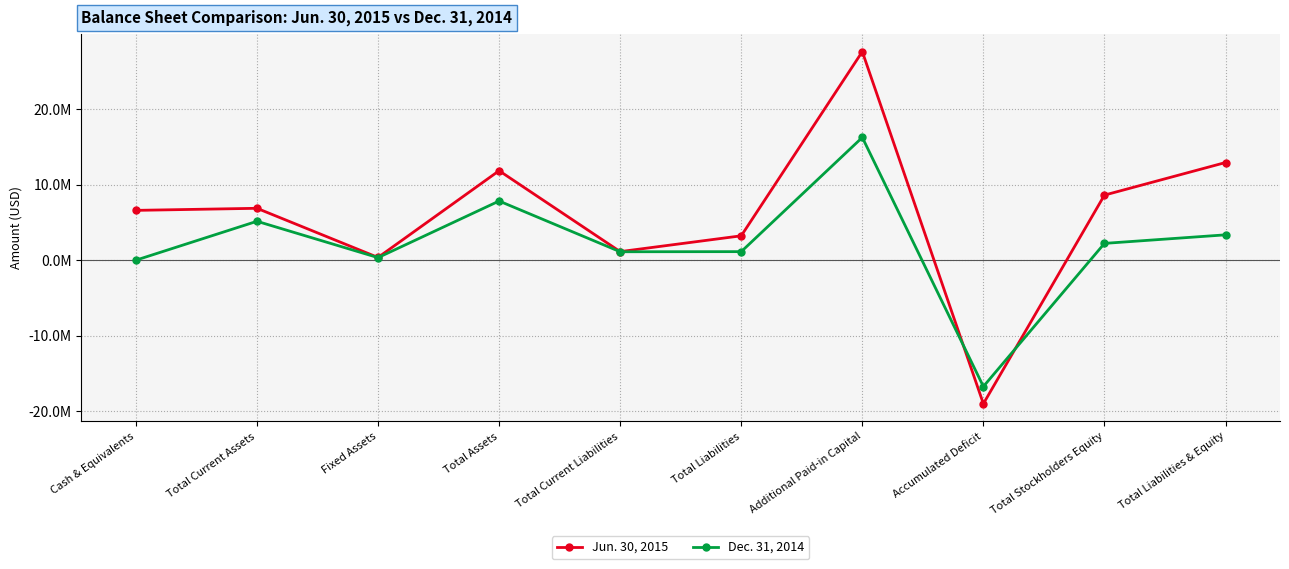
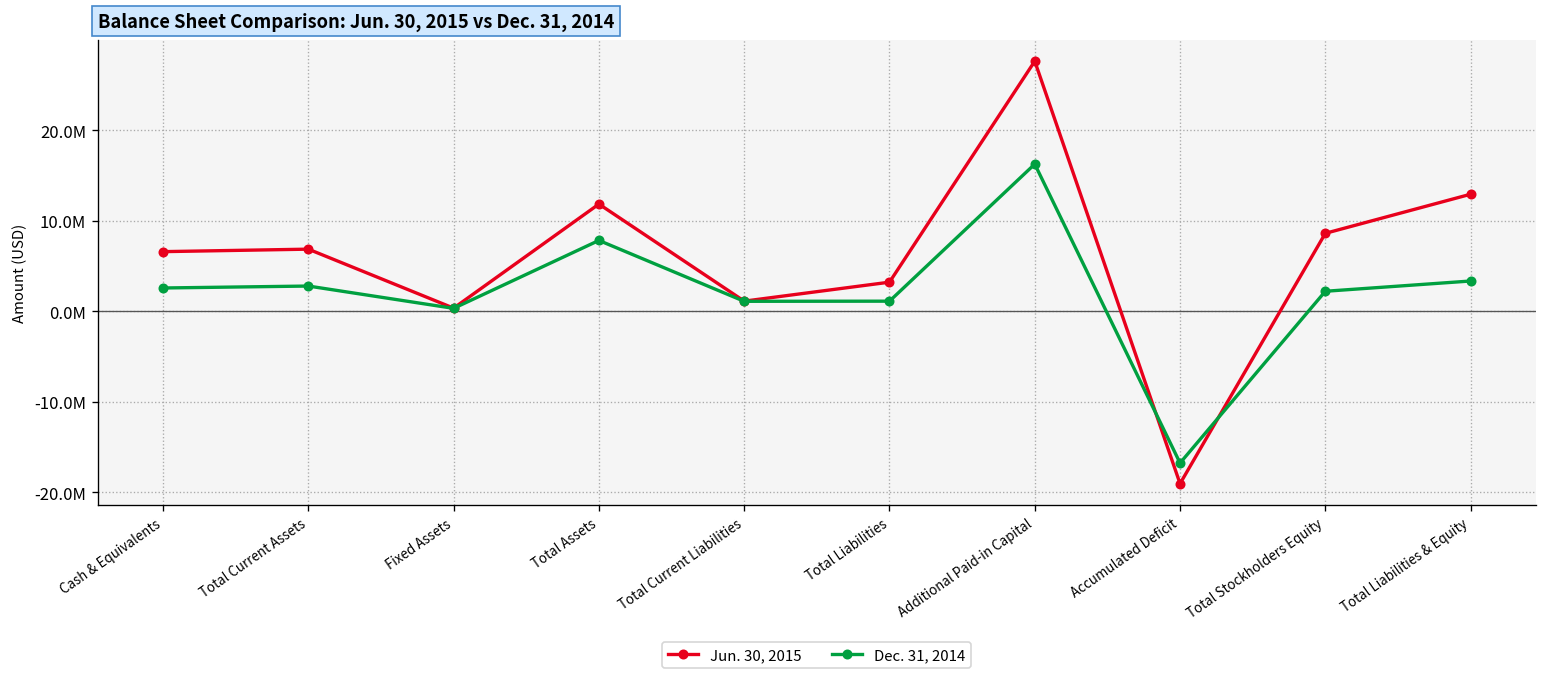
  {
    "Jun. 30, 2015": {
      "Cash & Equivalents": 7000000,
      "Total Current Assets": 7000000,
      "Total Assets": 12000000,
      "Total Liabilities": 3000000,
      "Additional Paid-in Capital": 28000000,
      "Accumulated Deficit": -19000000,
      "Total Stockholders Equity": 9000000,
      "Total Liabilities & Equity": 13000000
    },
    "Dec. 31, 2014": {
-     "Cash & Equivalents": 0,
-     "Total Current Assets": 5000000,
+     "Cash & Equivalents": 3000000,
+     "Total Current Assets": 3000000,
      "Total Assets": 8000000,
      "Total Liabilities": 1000000,
      "Additional Paid-in Capital": 16000000,
      "Accumulated Deficit": -17000000,
      "Total Stockholders Equity": 2000000,
      "Total Liabilities & Equity": 3000000
    }
  }
